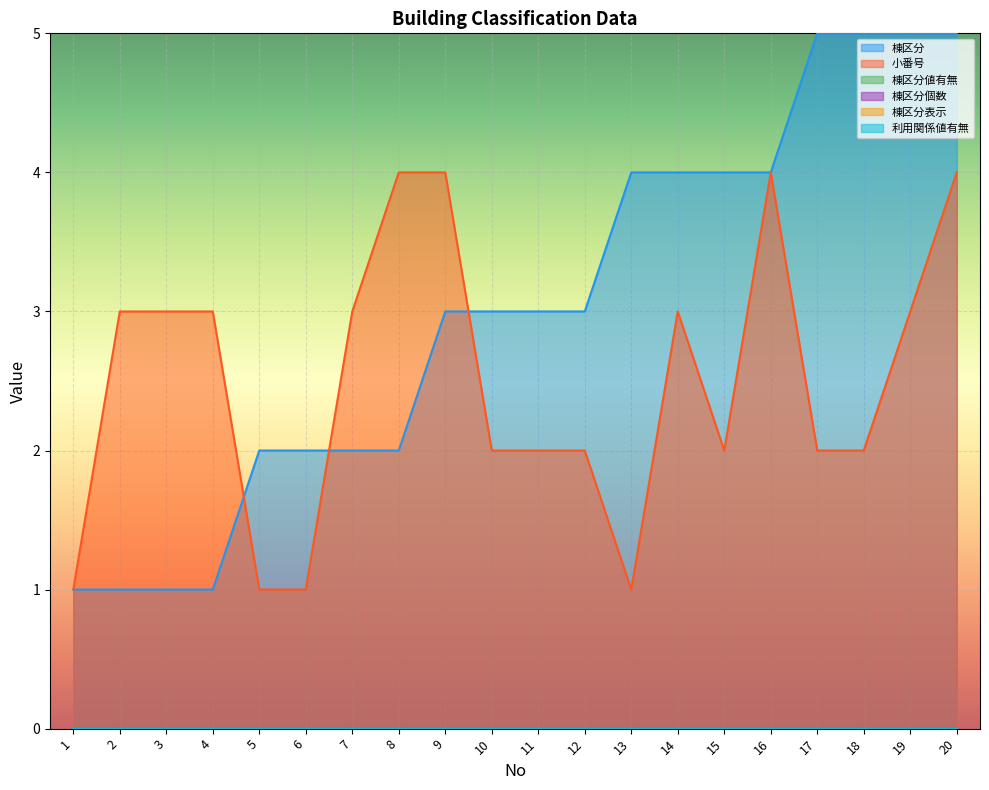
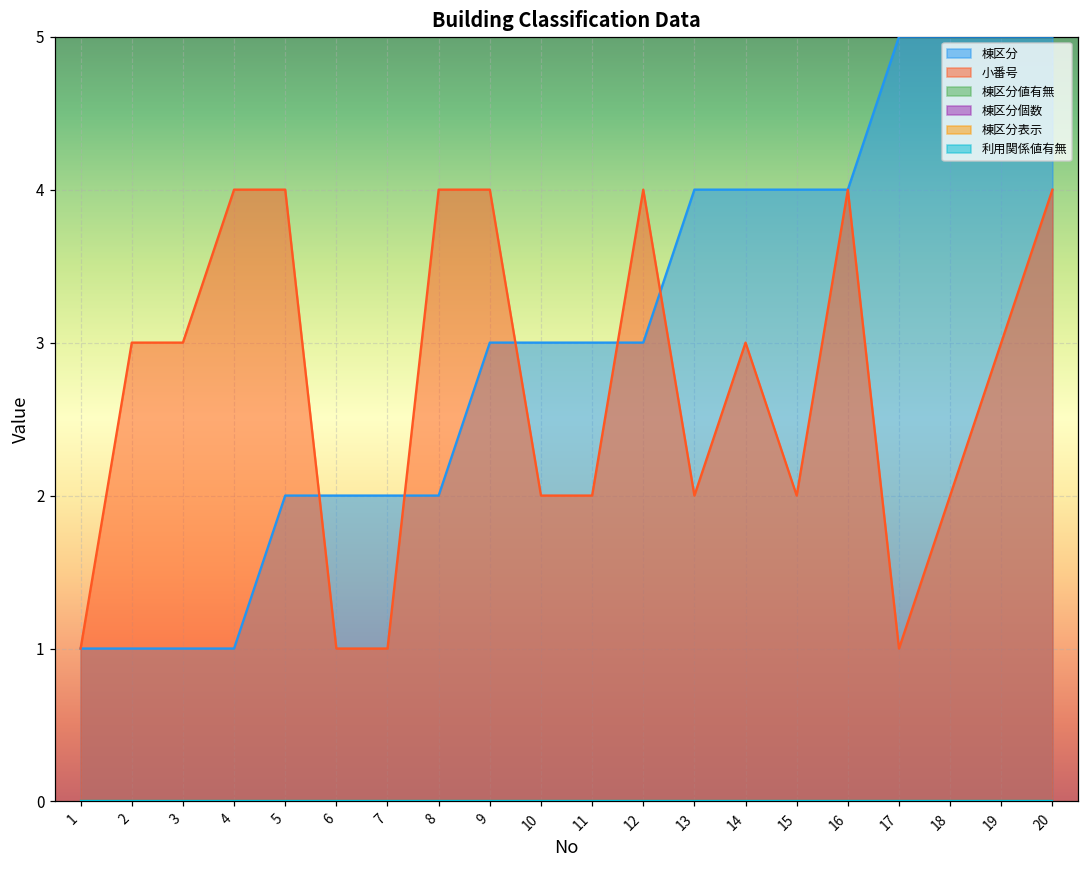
  {
    "小番号": {
      "2": 3,
      "3": 3,
-     "4": 3,
-     "5": 1,
+     "4": 4,
+     "5": 4,
      "6": 1,
-     "7": 3,
+     "7": 1,
      "8": 4,
      "9": 4,
      "10": 2,
      "11": 2,
-     "12": 2,
-     "13": 1,
+     "12": 4,
+     "13": 2,
      "14": 3,
      "15": 2,
-     "17": 2,
+     "17": 1,
      "18": 2,
      "19": 3,
      "20": 4
    }
  }
